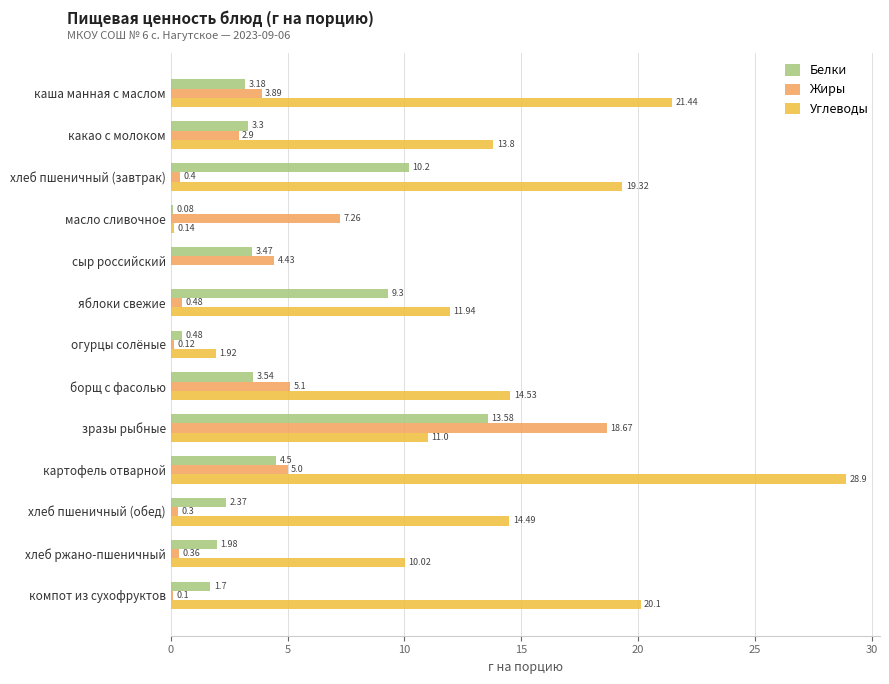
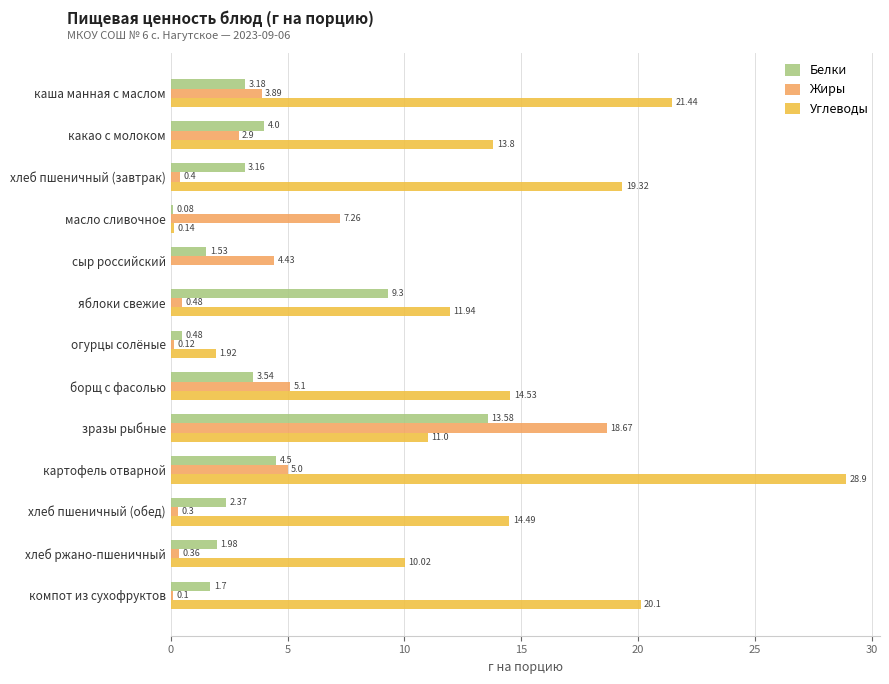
  {
    "Белки": {
      "каша манная с маслом": 3.18,
-     "какао с молоком": 3.3,
-     "хлеб пшеничный (завтрак)": 10.2,
+     "какао с молоком": 4.0,
+     "хлеб пшеничный (завтрак)": 3.16,
      "масло сливочное": 0.08,
-     "сыр российский": 3.47,
+     "сыр российский": 1.53,
      "яблоки свежие": 9.3,
      "огурцы солёные": 0.48,
      "борщ с фасолью": 3.54,
      "зразы рыбные": 13.58,
      "картофель отварной": 4.5,
      "хлеб пшеничный (обед)": 2.37,
      "хлеб ржано-пшеничный": 1.98,
      "компот из сухофруктов": 1.7
    }
  }
